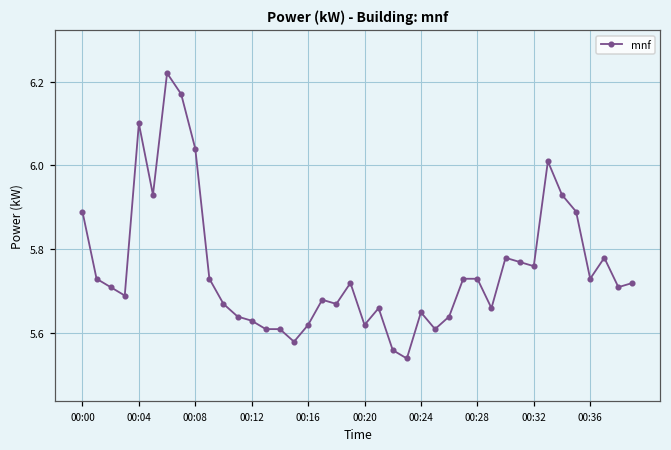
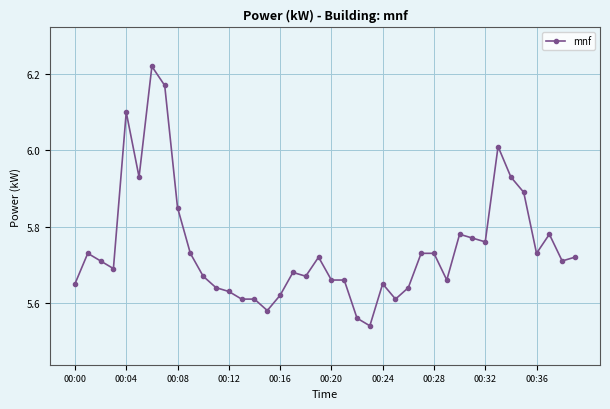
  {
-   "00:00": 5.89,
+   "00:00": 5.65,
    "00:04": 6.10,
-   "00:08": 6.04,
+   "00:08": 5.85,
    "00:12": 5.63,
    "00:16": 5.62,
-   "00:20": 5.62,
+   "00:20": 5.66,
    "00:24": 5.65,
    "00:28": 5.73,
    "00:32": 5.76,
    "00:36": 5.73
  }
